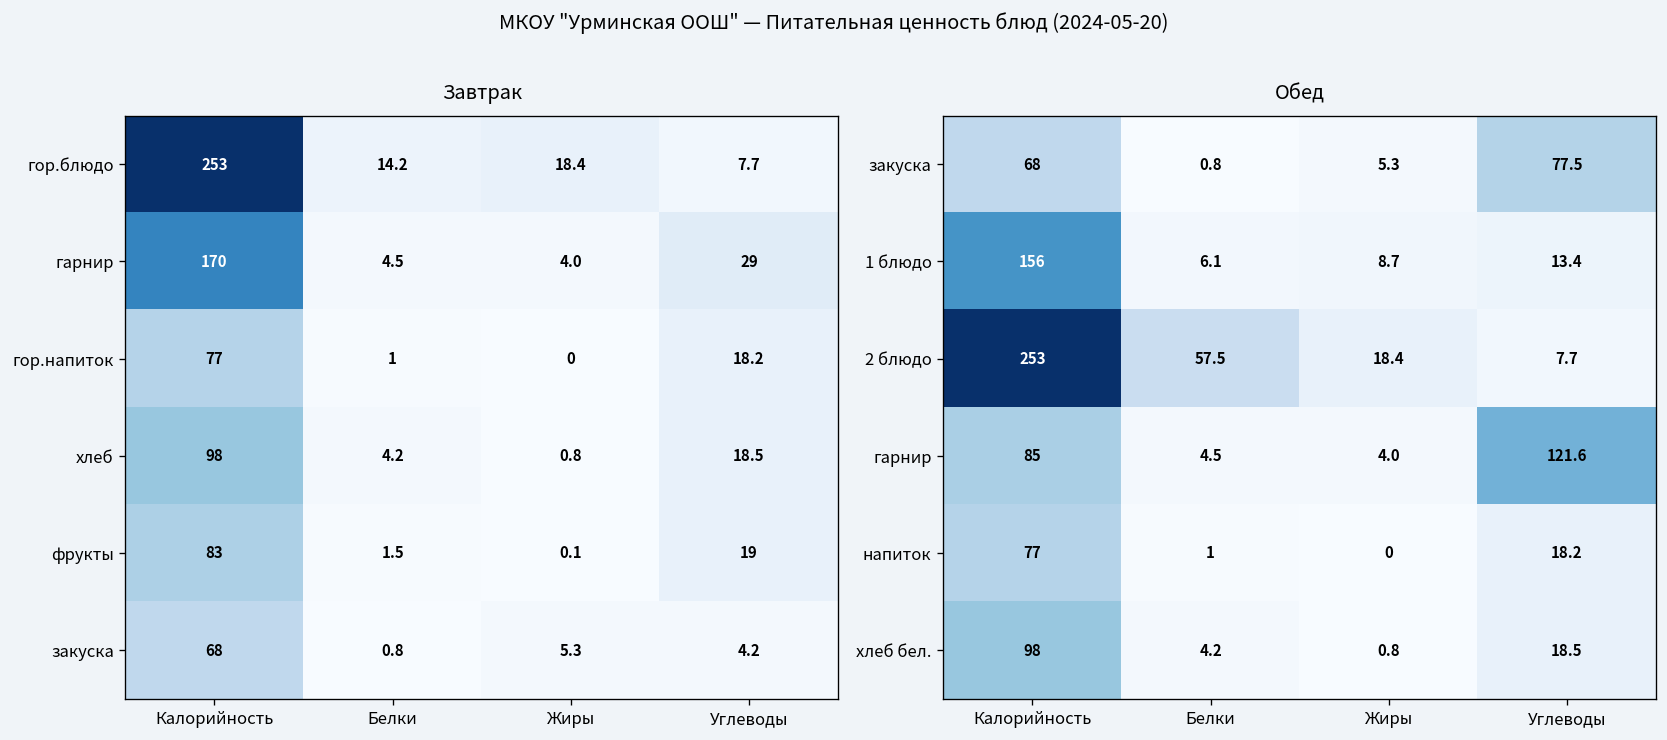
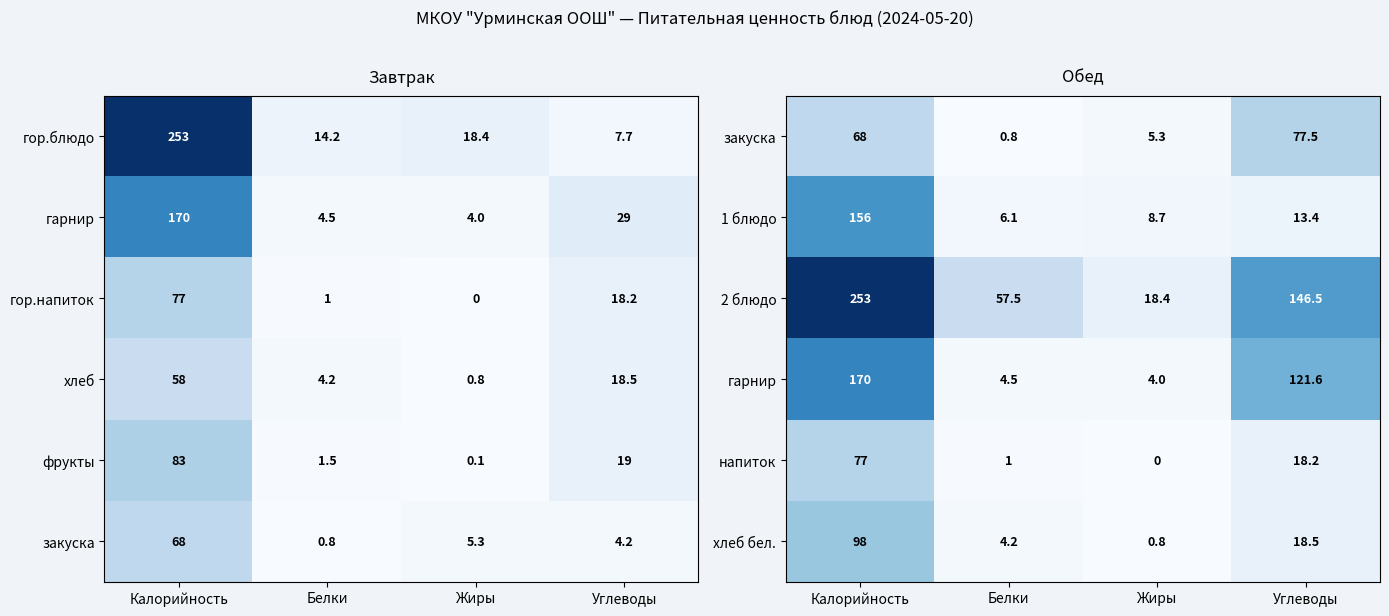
  {
    "Завтрак": {
      "гор.блюдо": {
        "Калорийность": 253,
        "Белки": 14.2,
        "Жиры": 18.4,
        "Углеводы": 7.7
      },
      "гарнир": {
        "Калорийность": 170,
        "Белки": 4.5,
        "Жиры": 4.0,
        "Углеводы": 29
      },
      "гор.напиток": {
        "Калорийность": 77,
        "Белки": 1,
        "Жиры": 0,
        "Углеводы": 18.2
      },
      "хлеб": {
-       "Калорийность": 98,
+       "Калорийность": 58,
        "Белки": 4.2,
        "Жиры": 0.8,
        "Углеводы": 18.5
      },
      "фрукты": {
        "Калорийность": 83,
        "Белки": 1.5,
        "Жиры": 0.1,
        "Углеводы": 19
      },
      "закуска": {
        "Калорийность": 68,
        "Белки": 0.8,
        "Жиры": 5.3,
        "Углеводы": 4.2
      }
    },
    "Обед": {
      "закуска": {
        "Калорийность": 68,
        "Белки": 0.8,
        "Жиры": 5.3,
        "Углеводы": 77.5
      },
      "1 блюдо": {
        "Калорийность": 156,
        "Белки": 6.1,
        "Жиры": 8.7,
        "Углеводы": 13.4
      },
      "2 блюдо": {
        "Калорийность": 253,
        "Белки": 57.5,
        "Жиры": 18.4,
-       "Углеводы": 7.7
+       "Углеводы": 146.5
      },
      "гарнир": {
-       "Калорийность": 85,
+       "Калорийность": 170,
        "Белки": 4.5,
        "Жиры": 4.0,
        "Углеводы": 121.6
      },
      "напиток": {
        "Калорийность": 77,
        "Белки": 1,
        "Жиры": 0,
        "Углеводы": 18.2
      },
      "хлеб бел.": {
        "Калорийность": 98,
        "Белки": 4.2,
        "Жиры": 0.8,
        "Углеводы": 18.5
      }
    }
  }
